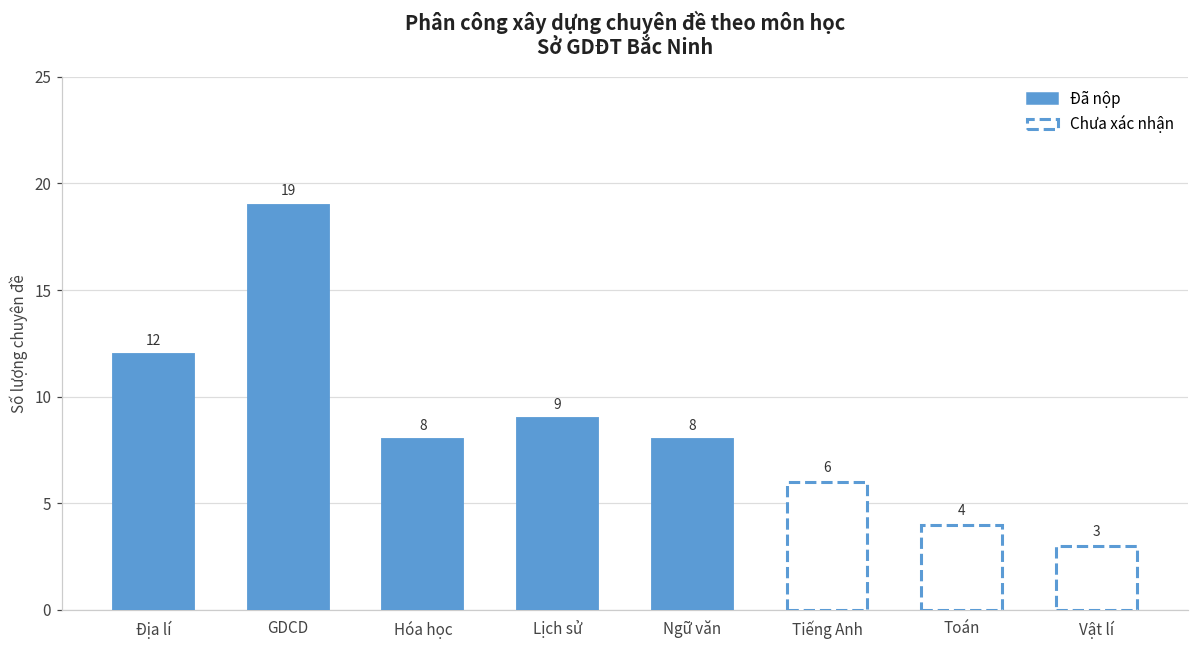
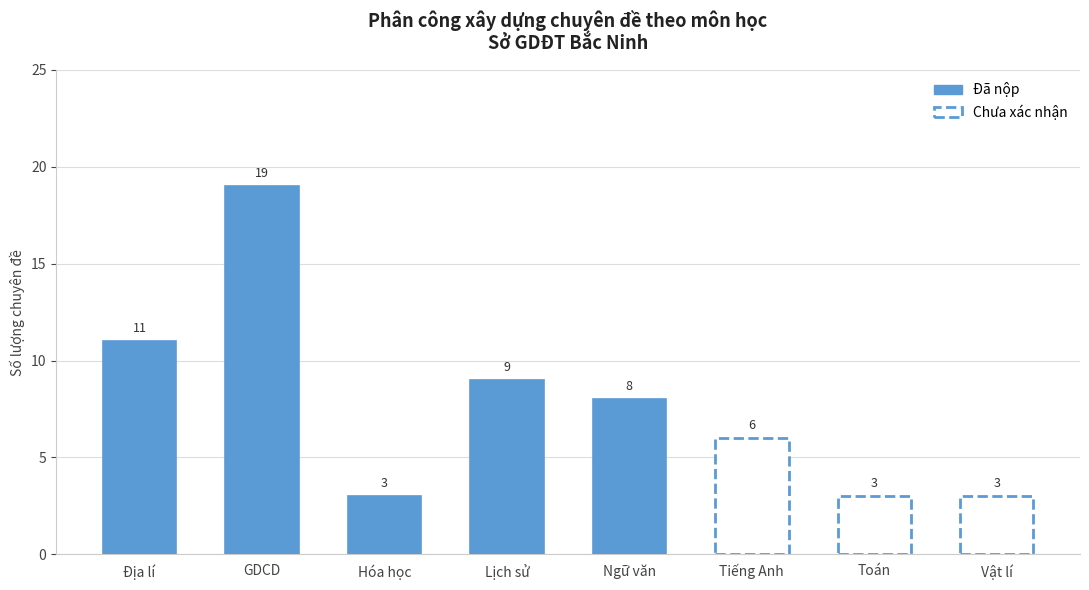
  {
    "Đã nộp": {
-     "Địa lí": 12,
+     "Địa lí": 11,
      "GDCD": 19,
-     "Hóa học": 8,
+     "Hóa học": 3,
      "Lịch sử": 9,
      "Ngữ văn": 8
    },
    "Chưa xác nhận": {
      "Tiếng Anh": 6,
-     "Toán": 4,
+     "Toán": 3,
      "Vật lí": 3
    }
  }
